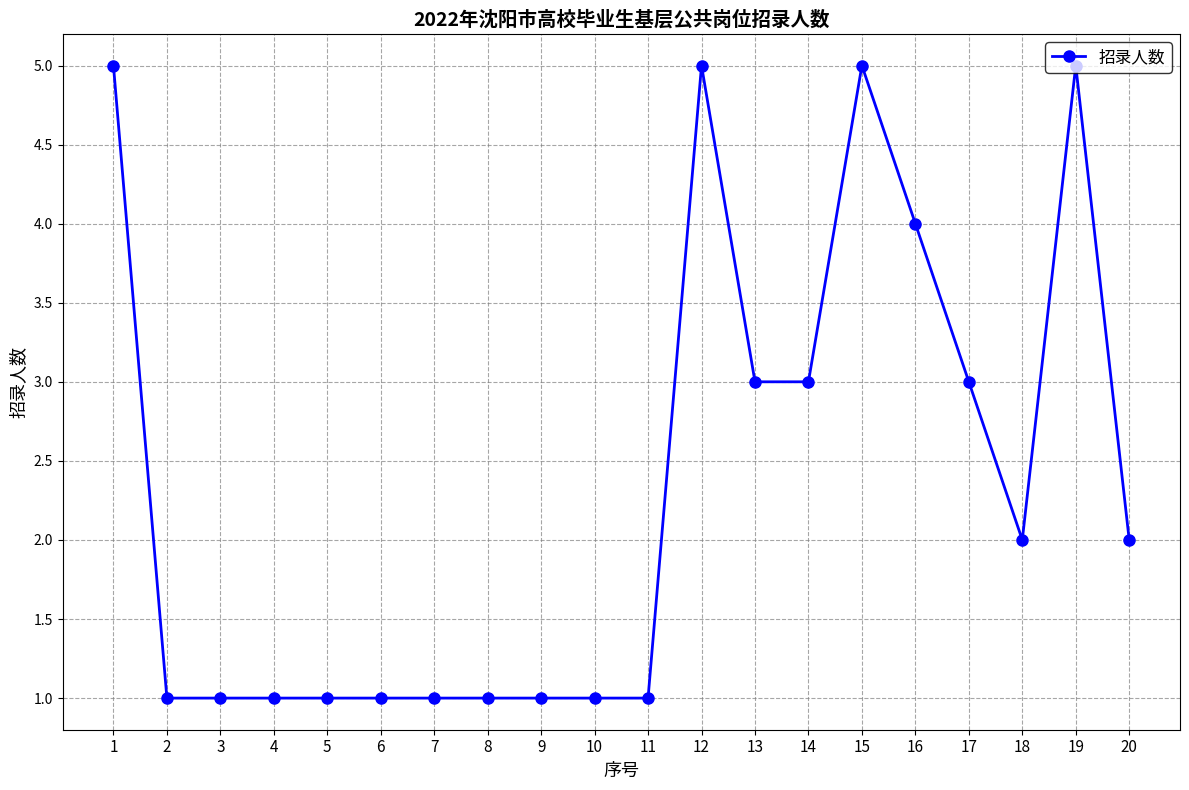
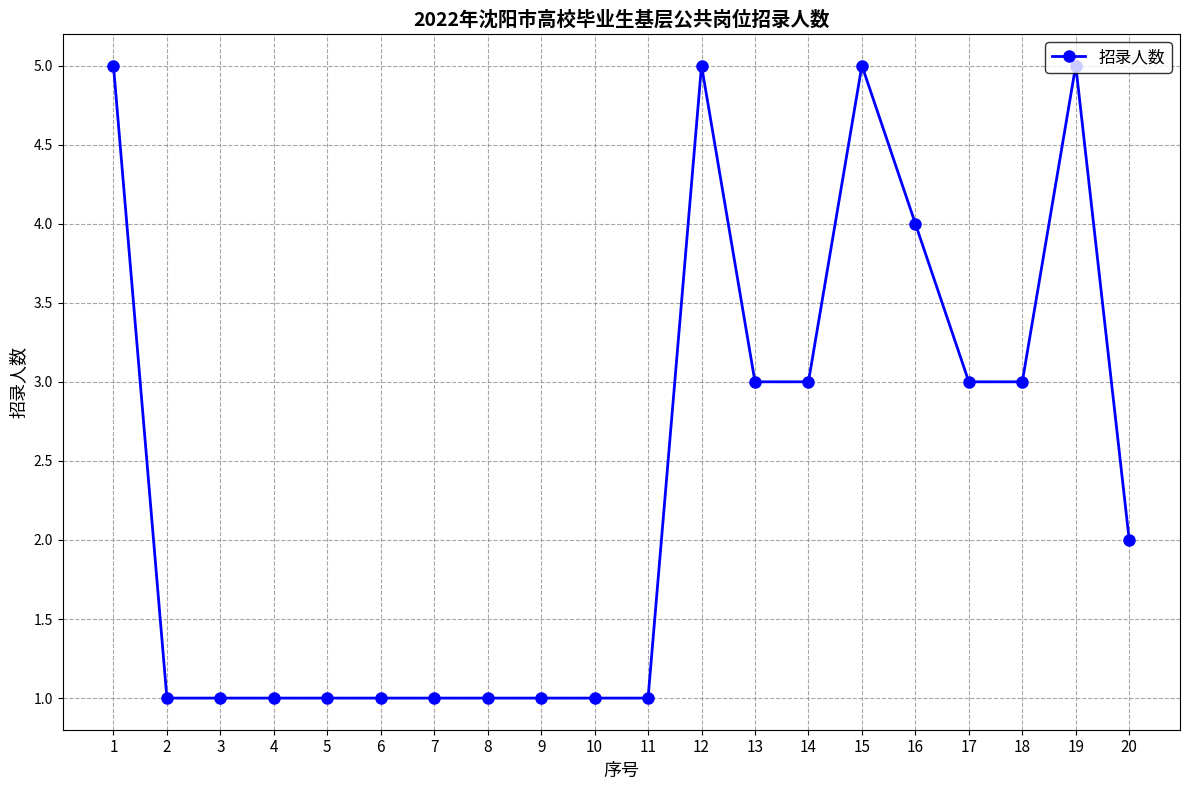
  {
    "1": 5,
    "2": 1,
    "3": 1,
    "4": 1,
    "5": 1,
    "6": 1,
    "7": 1,
    "8": 1,
    "9": 1,
    "10": 1,
    "11": 1,
    "12": 5,
    "13": 3,
    "14": 3,
    "15": 5,
    "16": 4,
    "17": 3,
-   "18": 2,
+   "18": 3,
    "20": 2
  }
